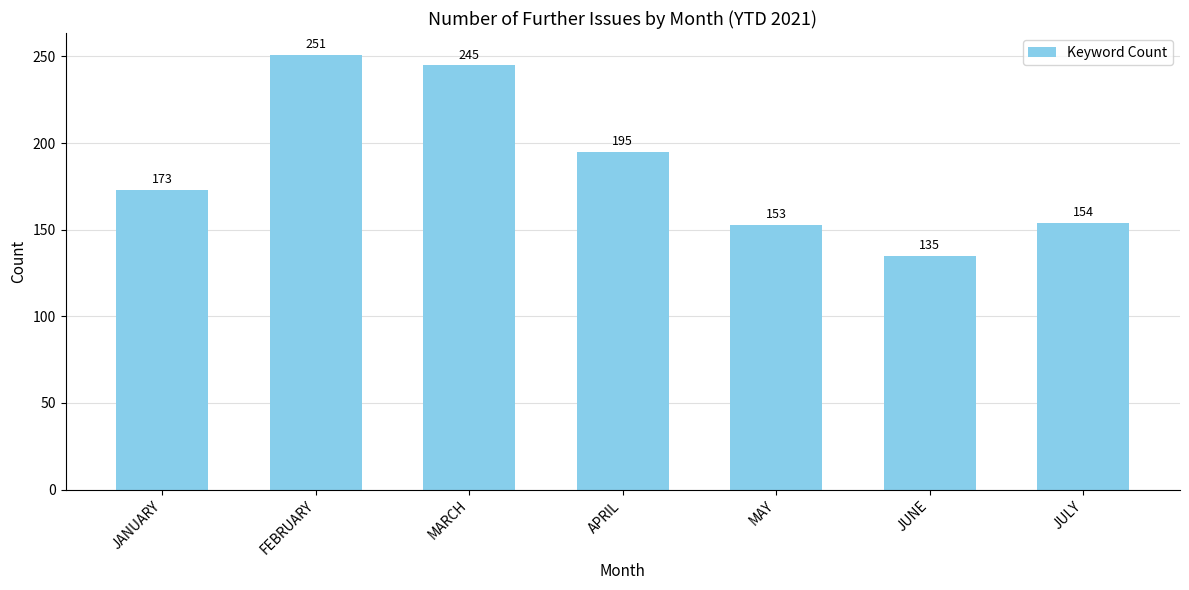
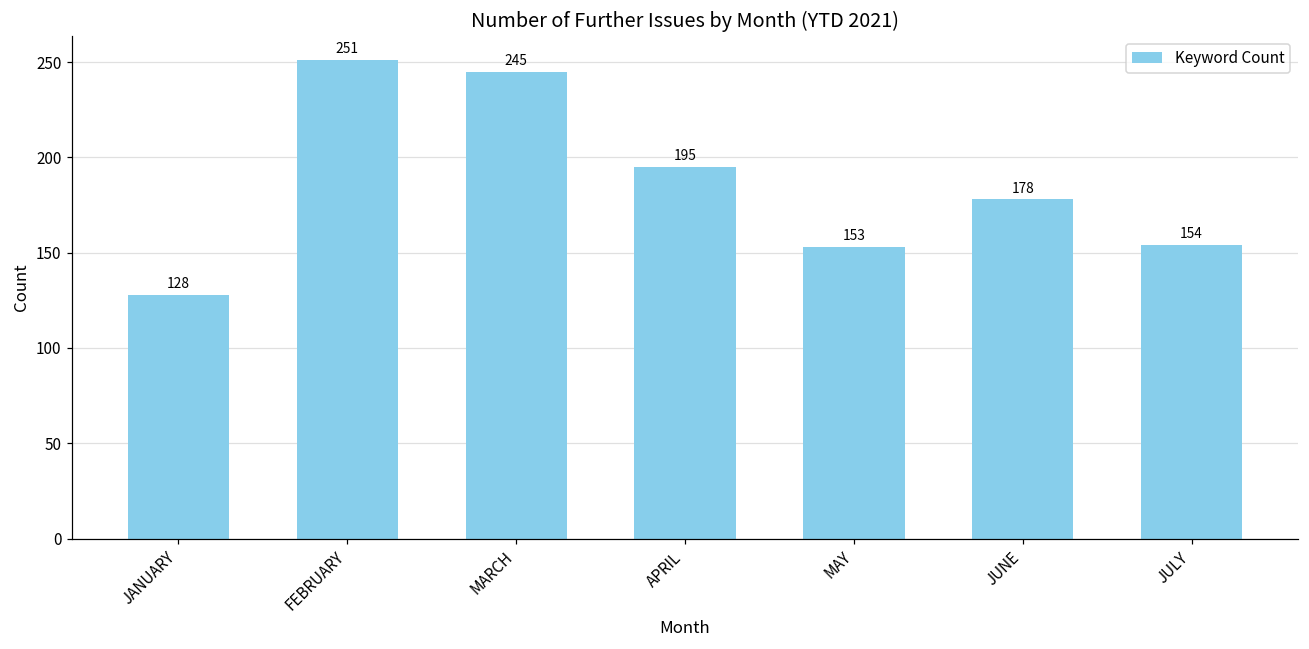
  {
-   "JANUARY": 173,
+   "JANUARY": 128,
    "FEBRUARY": 251,
    "MARCH": 245,
    "APRIL": 195,
    "MAY": 153,
-   "JUNE": 135,
+   "JUNE": 178,
    "JULY": 154
  }
